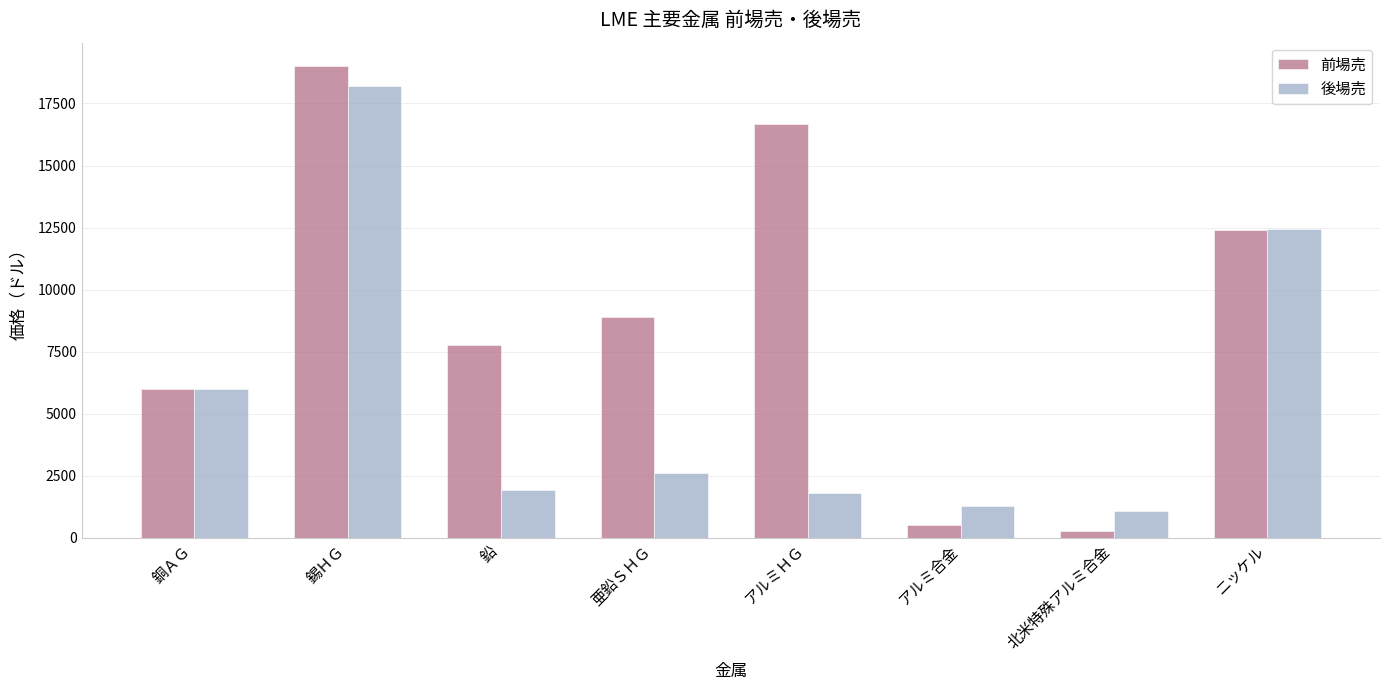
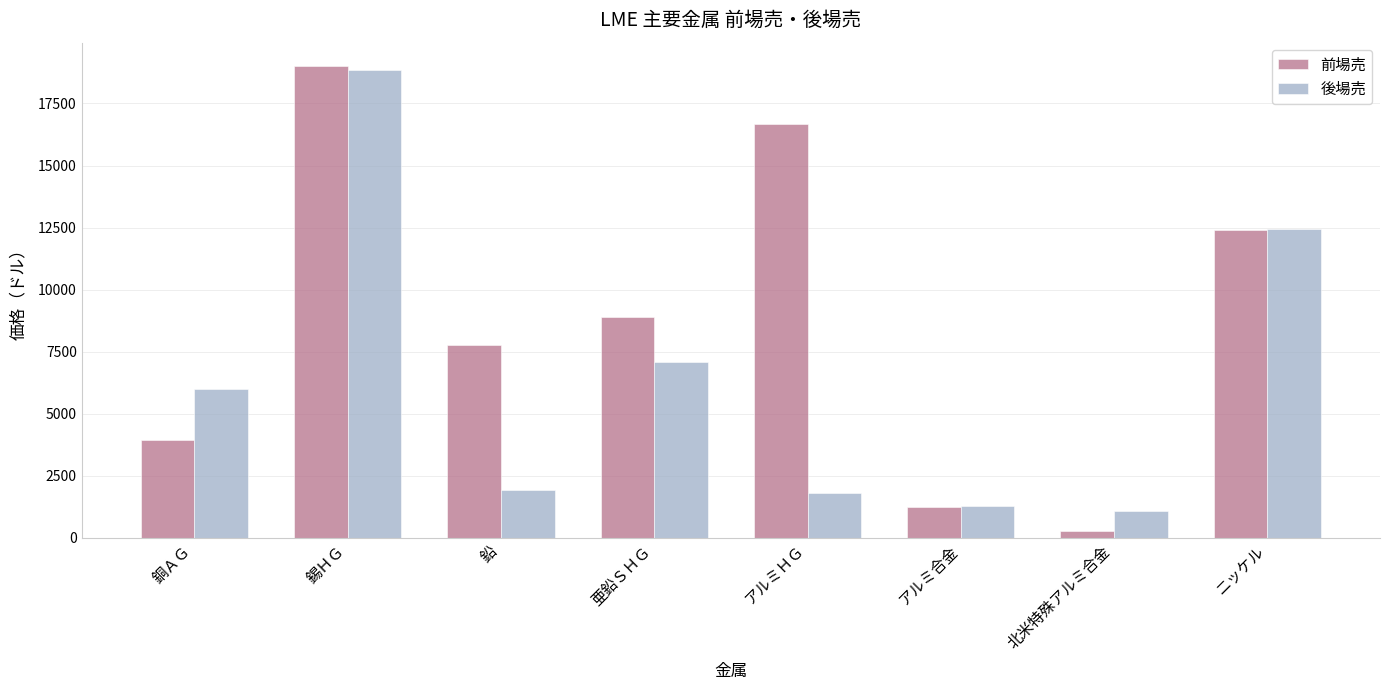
  {
    "前場売": {
-     "銅ＡＧ": 6000,
+     "銅ＡＧ": 3900,
      "錫ＨＧ": 19000,
      "鉛": 7800,
      "亜鉛ＳＨＧ": 8900,
      "アルミＨＧ": 16700,
-     "アルミ合金": 500,
+     "アルミ合金": 1200,
      "北米特殊アルミ合金": 300,
      "ニッケル": 12400
    },
    "後場売": {
      "銅ＡＧ": 6000,
-     "錫ＨＧ": 18200,
+     "錫ＨＧ": 18800,
      "鉛": 1900,
-     "亜鉛ＳＨＧ": 2600,
+     "亜鉛ＳＨＧ": 7100,
      "アルミＨＧ": 1800,
      "アルミ合金": 1300,
      "北米特殊アルミ合金": 1100,
      "ニッケル": 12400
    }
  }
